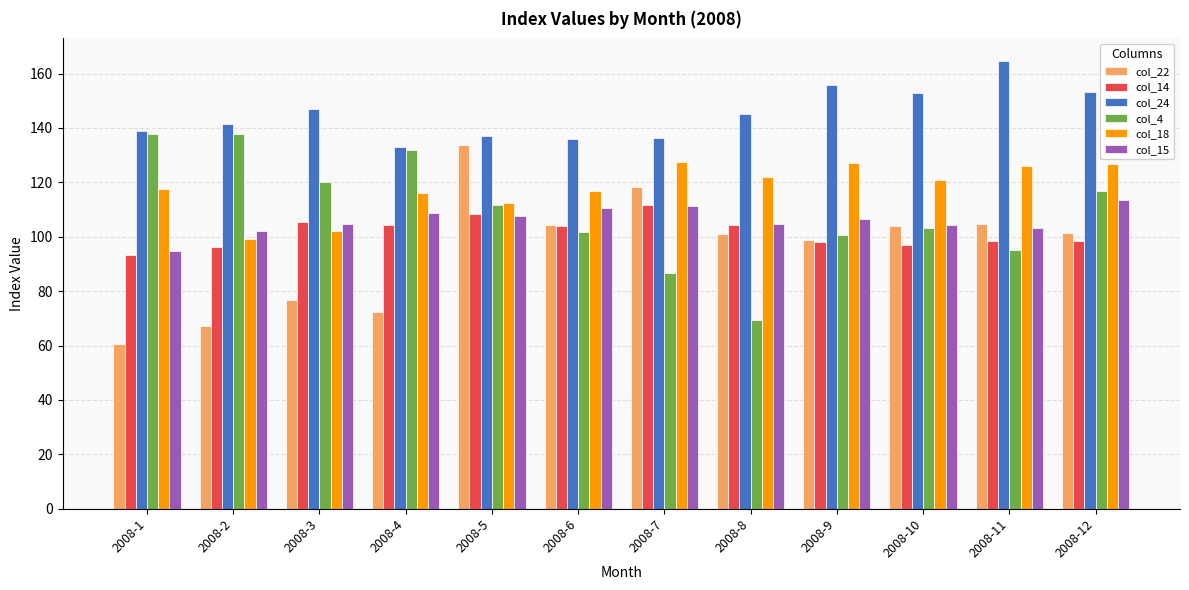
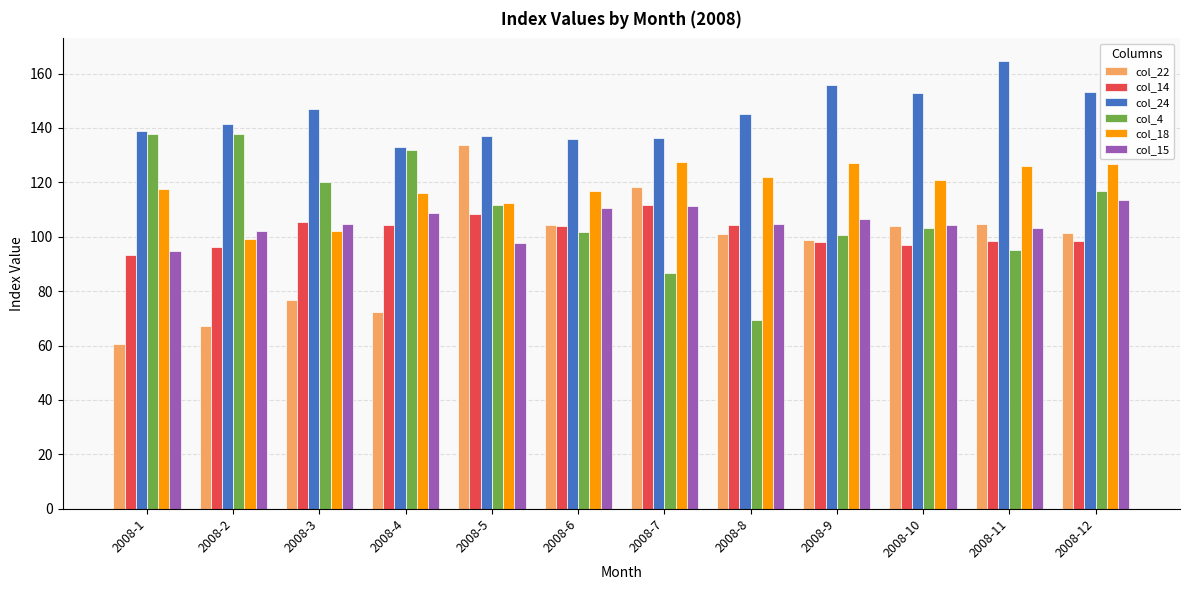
  {
    "col_22": {
      "2008-1": 60,
      "2008-2": 67,
      "2008-3": 77,
      "2008-4": 72,
      "2008-5": 134,
      "2008-6": 104,
      "2008-7": 118,
      "2008-8": 101,
      "2008-9": 99,
      "2008-10": 104,
      "2008-11": 105,
      "2008-12": 101
    },
    "col_14": {
      "2008-1": 93,
      "2008-2": 96,
      "2008-3": 106,
      "2008-4": 104,
      "2008-5": 108,
      "2008-6": 104,
      "2008-7": 112,
      "2008-8": 104,
      "2008-9": 98,
      "2008-10": 97,
      "2008-11": 98,
      "2008-12": 98
    },
    "col_24": {
      "2008-1": 139,
      "2008-2": 141,
      "2008-3": 147,
      "2008-4": 133,
      "2008-5": 137,
      "2008-6": 136,
      "2008-7": 136,
      "2008-8": 145,
      "2008-9": 156,
      "2008-10": 153,
      "2008-11": 165,
      "2008-12": 153
    },
    "col_4": {
      "2008-1": 138,
      "2008-2": 138,
      "2008-3": 120,
      "2008-4": 132,
      "2008-5": 112,
      "2008-6": 102,
      "2008-7": 87,
      "2008-8": 70,
      "2008-9": 101,
      "2008-10": 103,
      "2008-11": 95,
      "2008-12": 117
    },
    "col_18": {
      "2008-1": 118,
      "2008-2": 99,
      "2008-3": 102,
      "2008-4": 116,
      "2008-5": 112,
      "2008-6": 117,
      "2008-7": 127,
      "2008-8": 122,
      "2008-9": 127,
      "2008-10": 121,
      "2008-11": 126,
      "2008-12": 127
    },
    "col_15": {
      "2008-1": 95,
      "2008-2": 102,
      "2008-3": 105,
      "2008-4": 109,
-     "2008-5": 108,
+     "2008-5": 98,
      "2008-6": 111,
      "2008-7": 111,
      "2008-8": 105,
      "2008-9": 107,
      "2008-10": 105,
      "2008-11": 103,
      "2008-12": 114
    }
  }
